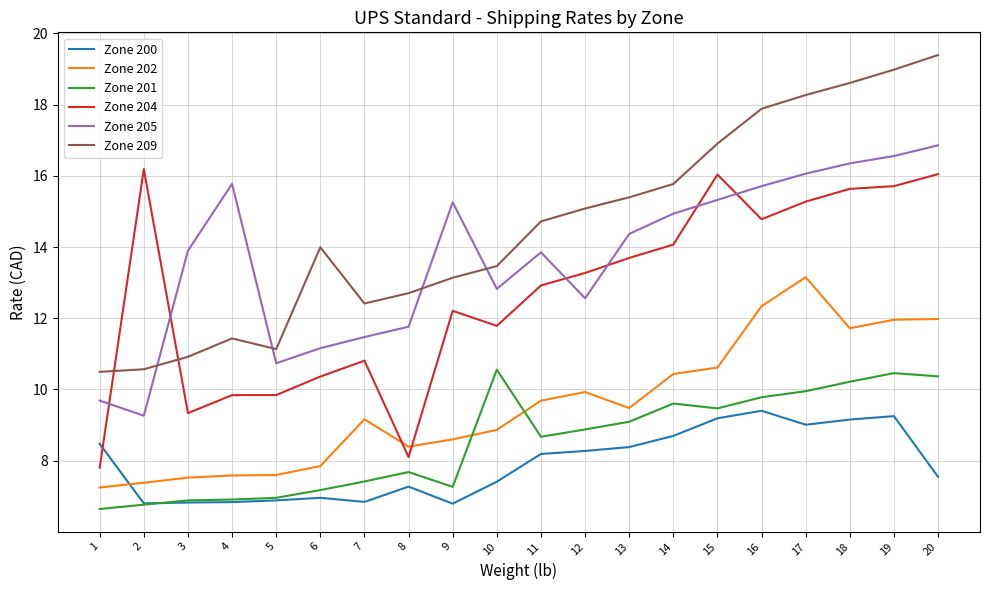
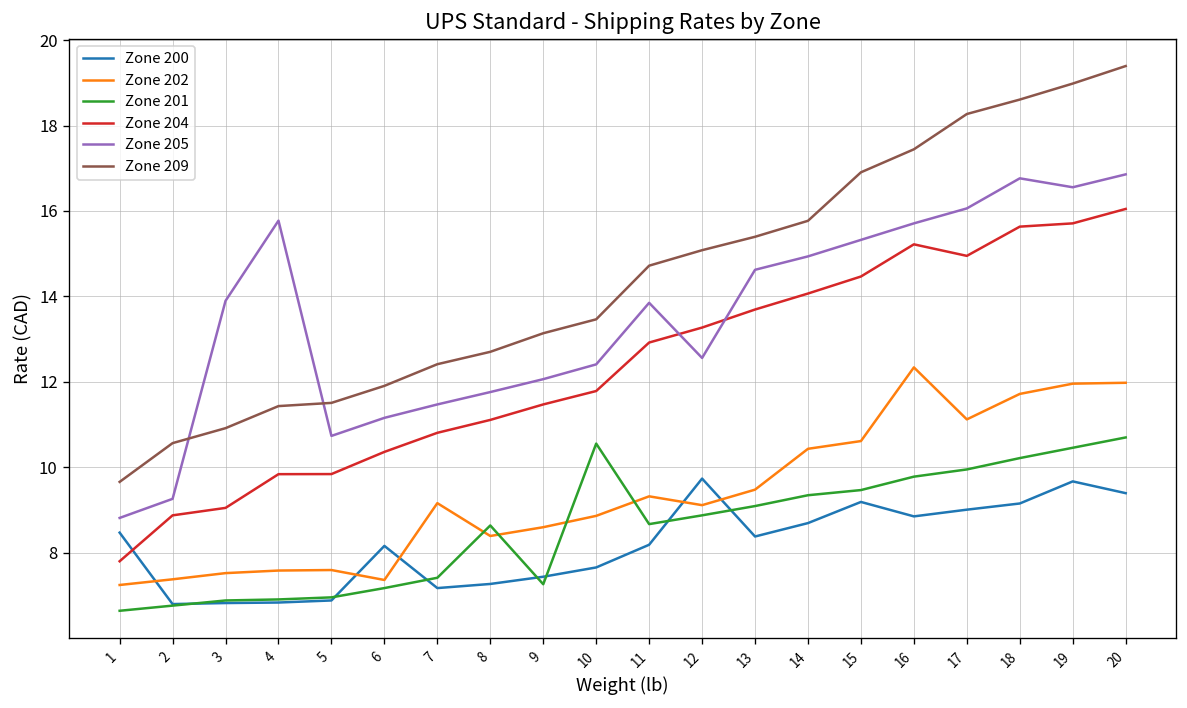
  {
    "Zone 200": {
      "1": 8.5,
      "4": 6.8,
      "5": 6.9,
-     "6": 7.0,
-     "7": 6.8,
+     "6": 8.2,
+     "7": 7.2,
      "8": 7.3,
-     "9": 6.8,
-     "10": 7.4,
+     "9": 7.4,
+     "10": 7.7,
      "11": 8.2,
-     "12": 8.3,
+     "12": 9.7,
      "13": 8.4,
      "14": 8.7,
      "15": 9.2,
-     "16": 9.4,
+     "16": 8.9,
      "17": 9.0,
      "18": 9.2,
-     "19": 9.2,
-     "20": 7.5
+     "19": 9.7,
+     "20": 9.4
    },
    "Zone 202": {
      "1": 7.2,
      "2": 7.4,
      "3": 7.5,
      "4": 7.6,
      "5": 7.6,
-     "6": 7.8,
+     "6": 7.4,
      "7": 9.2,
      "8": 8.4,
      "9": 8.6,
      "10": 8.9,
-     "11": 9.7,
-     "12": 9.9,
+     "11": 9.3,
+     "12": 9.1,
      "13": 9.5,
      "14": 10.4,
      "15": 10.6,
      "16": 12.3,
-     "17": 13.2,
+     "17": 11.1,
      "18": 11.7,
      "19": 12.0,
      "20": 12.0
    },
    "Zone 201": {
      "1": 6.6,
      "4": 6.9,
      "5": 7.0,
      "6": 7.2,
      "7": 7.4,
-     "8": 7.7,
+     "8": 8.6,
      "9": 7.3,
      "10": 10.6,
      "11": 8.7,
      "12": 8.9,
      "13": 9.1,
-     "14": 9.6,
+     "14": 9.3,
      "15": 9.5,
      "16": 9.8,
      "17": 9.9,
      "18": 10.2,
      "19": 10.5,
-     "20": 10.4
+     "20": 10.7
    },
    "Zone 204": {
      "1": 7.8,
-     "2": 16.2,
-     "3": 9.3,
+     "2": 8.9,
+     "3": 9.0,
      "4": 9.8,
      "5": 9.8,
      "6": 10.4,
      "7": 10.8,
-     "8": 8.1,
-     "9": 12.2,
+     "8": 11.1,
+     "9": 11.5,
      "10": 11.8,
      "11": 12.9,
      "12": 13.3,
      "13": 13.7,
      "14": 14.1,
-     "15": 16.0,
-     "16": 14.8,
-     "17": 15.3,
+     "15": 14.5,
+     "16": 15.2,
+     "17": 14.9,
      "18": 15.6,
      "19": 15.7,
      "20": 16.0
    },
    "Zone 205": {
-     "1": 9.7,
+     "1": 8.8,
      "2": 9.3,
      "3": 13.9,
      "4": 15.8,
      "5": 10.7,
      "6": 11.2,
      "7": 11.5,
      "8": 11.8,
-     "9": 15.3,
-     "10": 12.8,
+     "9": 12.1,
+     "10": 12.4,
      "11": 13.9,
      "12": 12.6,
-     "13": 14.4,
+     "13": 14.6,
      "14": 14.9,
      "15": 15.3,
      "16": 15.7,
      "17": 16.1,
-     "18": 16.3,
+     "18": 16.8,
      "19": 16.6,
      "20": 16.9
    },
    "Zone 209": {
-     "1": 10.5,
+     "1": 9.7,
      "2": 10.6,
      "3": 10.9,
      "4": 11.4,
-     "5": 11.1,
-     "6": 14.0,
+     "5": 11.5,
+     "6": 11.9,
      "7": 12.4,
      "8": 12.7,
      "9": 13.1,
      "10": 13.5,
      "11": 14.7,
      "12": 15.1,
      "13": 15.4,
      "14": 15.8,
      "15": 16.9,
-     "16": 17.9,
+     "16": 17.4,
      "17": 18.3,
      "18": 18.6,
      "19": 19.0,
      "20": 19.4
    }
  }
